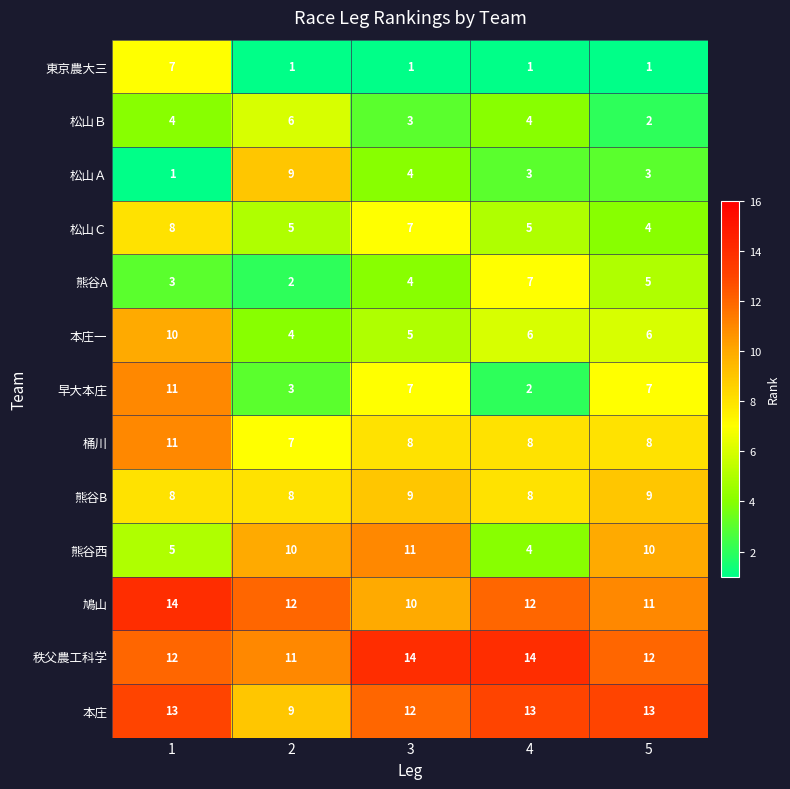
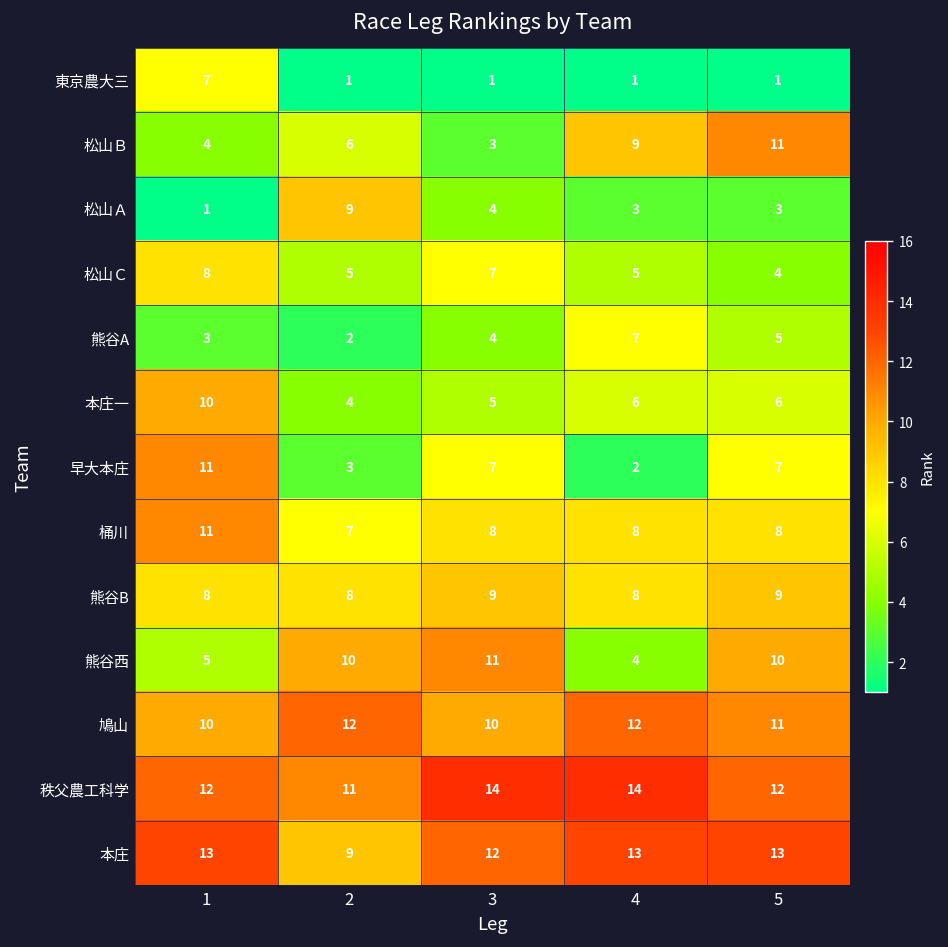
  {
    "東京農大三": {
      "1": 7,
      "2": 1,
      "3": 1,
      "4": 1,
      "5": 1
    },
    "松山Ｂ": {
      "1": 4,
      "2": 6,
      "3": 3,
-     "4": 4,
-     "5": 2
+     "4": 9,
+     "5": 11
    },
    "松山Ａ": {
      "1": 1,
      "2": 9,
      "3": 4,
      "4": 3,
      "5": 3
    },
    "松山Ｃ": {
      "1": 8,
      "2": 5,
      "3": 7,
      "4": 5,
      "5": 4
    },
    "熊谷A": {
      "1": 3,
      "2": 2,
      "3": 4,
      "4": 7,
      "5": 5
    },
    "本庄一": {
      "1": 10,
      "2": 4,
      "3": 5,
      "4": 6,
      "5": 6
    },
    "早大本庄": {
      "1": 11,
      "2": 3,
      "3": 7,
      "4": 2,
      "5": 7
    },
    "桶川": {
      "1": 11,
      "2": 7,
      "3": 8,
      "4": 8,
      "5": 8
    },
    "熊谷B": {
      "1": 8,
      "2": 8,
      "3": 9,
      "4": 8,
      "5": 9
    },
    "熊谷西": {
      "1": 5,
      "2": 10,
      "3": 11,
      "4": 4,
      "5": 10
    },
    "鳩山": {
-     "1": 14,
+     "1": 10,
      "2": 12,
      "3": 10,
      "4": 12,
      "5": 11
    },
    "秩父農工科学": {
      "1": 12,
      "2": 11,
      "3": 14,
      "4": 14,
      "5": 12
    },
    "本庄": {
      "1": 13,
      "2": 9,
      "3": 12,
      "4": 13,
      "5": 13
    }
  }
